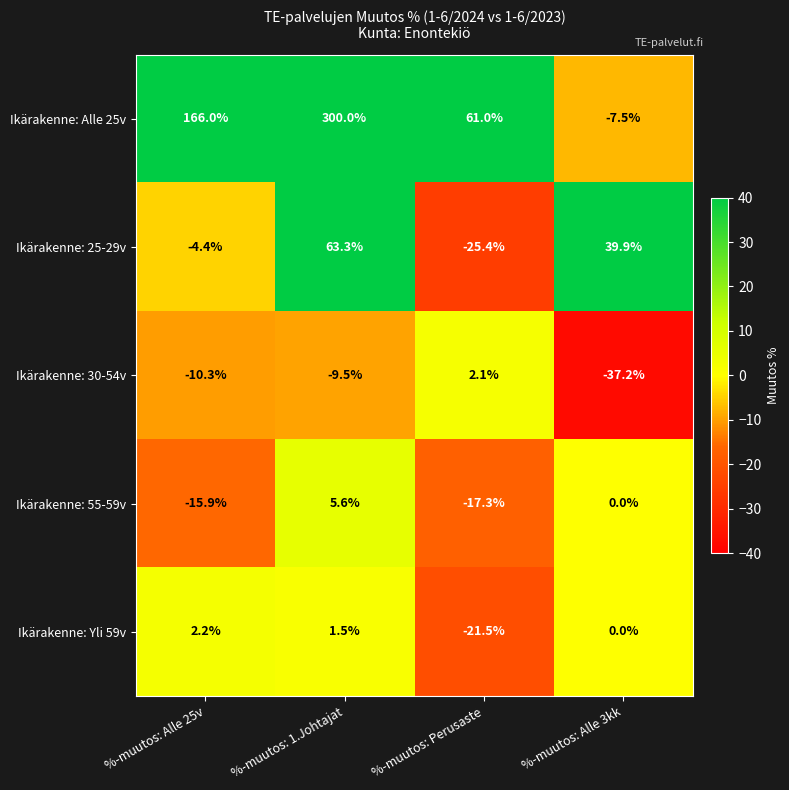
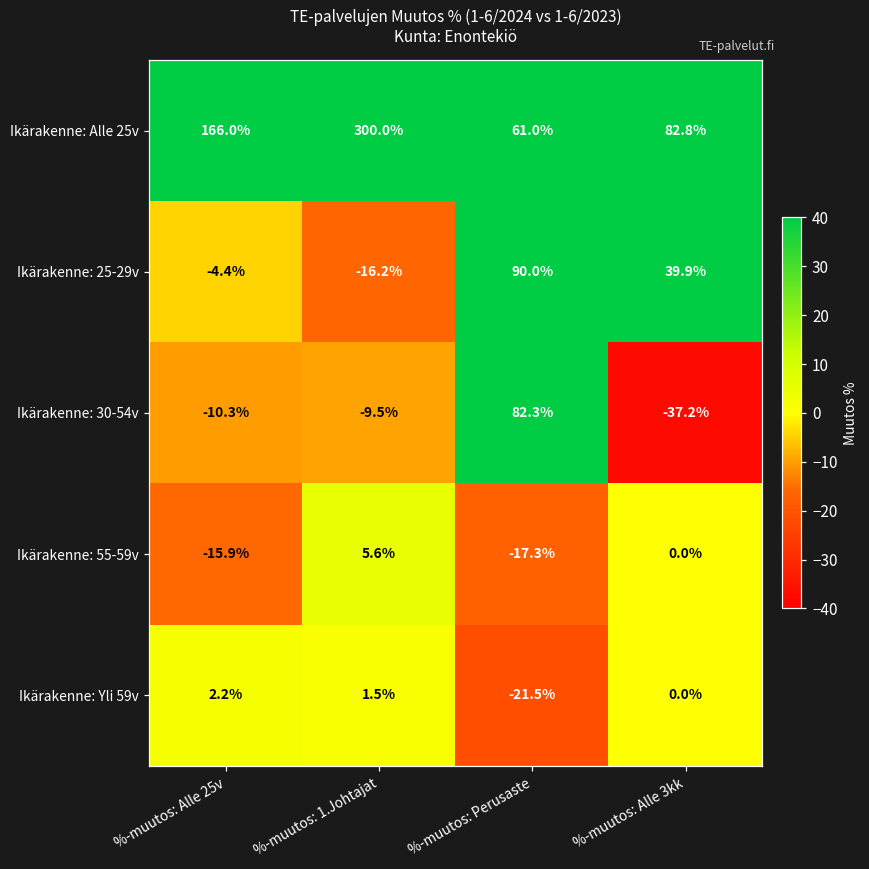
  {
    "Ikärakenne: Alle 25v": {
      "%-muutos: Alle 25v": "166.0%",
      "%-muutos: 1.Johtajat": "300.0%",
      "%-muutos: Perusaste": "61.0%",
-     "%-muutos: Alle 3kk": "-7.5%"
+     "%-muutos: Alle 3kk": "82.8%"
    },
    "Ikärakenne: 25-29v": {
      "%-muutos: Alle 25v": "-4.4%",
-     "%-muutos: 1.Johtajat": "63.3%",
-     "%-muutos: Perusaste": "-25.4%",
+     "%-muutos: 1.Johtajat": "-16.2%",
+     "%-muutos: Perusaste": "90.0%",
      "%-muutos: Alle 3kk": "39.9%"
    },
    "Ikärakenne: 30-54v": {
      "%-muutos: Alle 25v": "-10.3%",
      "%-muutos: 1.Johtajat": "-9.5%",
-     "%-muutos: Perusaste": "2.1%",
+     "%-muutos: Perusaste": "82.3%",
      "%-muutos: Alle 3kk": "-37.2%"
    },
    "Ikärakenne: 55-59v": {
      "%-muutos: Alle 25v": "-15.9%",
      "%-muutos: 1.Johtajat": "5.6%",
      "%-muutos: Perusaste": "-17.3%",
      "%-muutos: Alle 3kk": "0.0%"
    },
    "Ikärakenne: Yli 59v": {
      "%-muutos: Alle 25v": "2.2%",
      "%-muutos: 1.Johtajat": "1.5%",
      "%-muutos: Perusaste": "-21.5%",
      "%-muutos: Alle 3kk": "0.0%"
    }
  }
